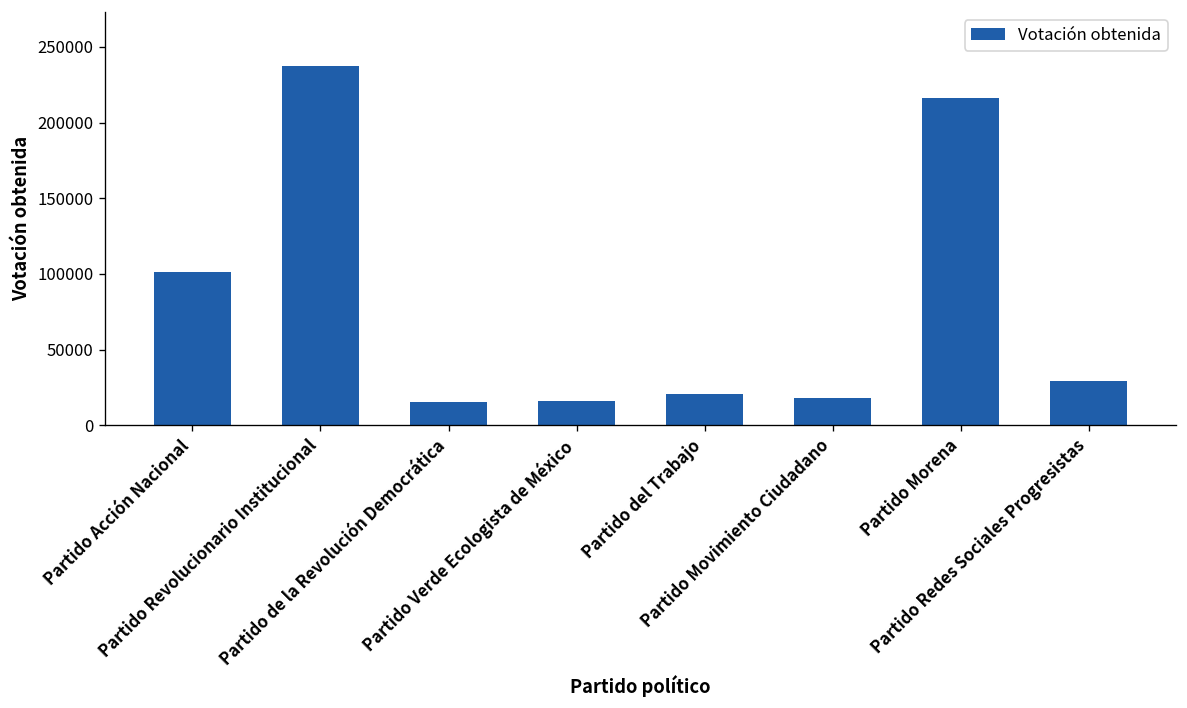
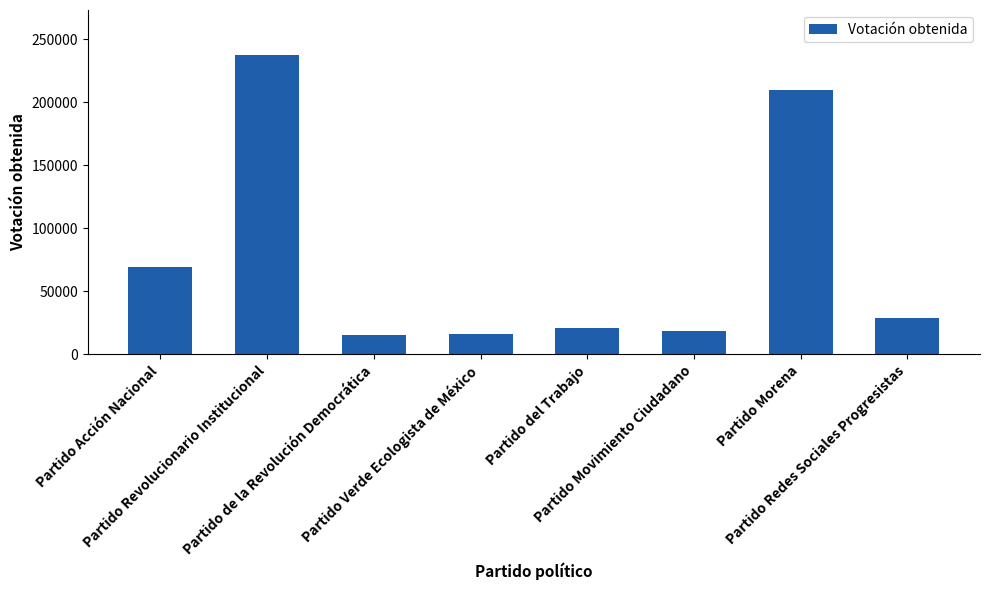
  {
-   "Partido Acción Nacional": 101000,
+   "Partido Acción Nacional": 69000,
    "Partido Revolucionario Institucional": 237000,
    "Partido de la Revolución Democrática": 15000,
    "Partido Verde Ecologista de México": 16000,
    "Partido del Trabajo": 21000,
    "Partido Movimiento Ciudadano": 18000,
-   "Partido Morena": 216000,
+   "Partido Morena": 210000,
    "Partido Redes Sociales Progresistas": 29000
  }
